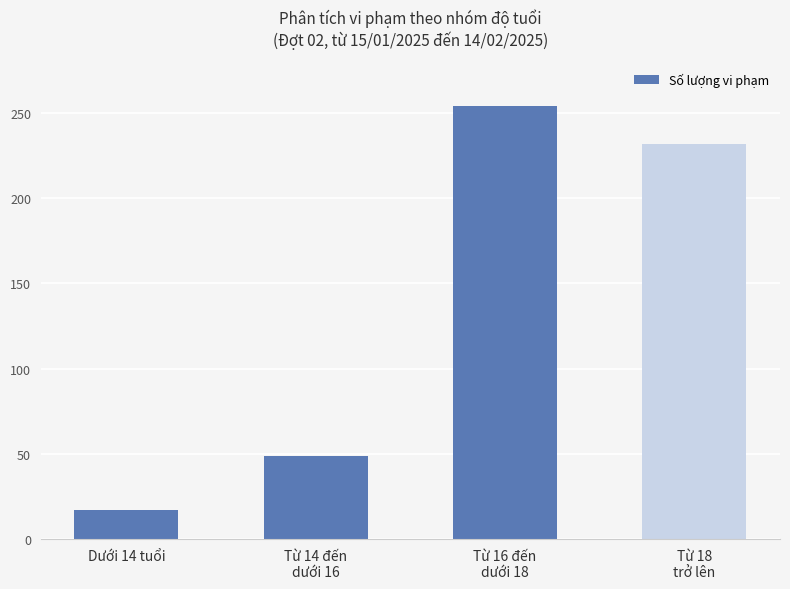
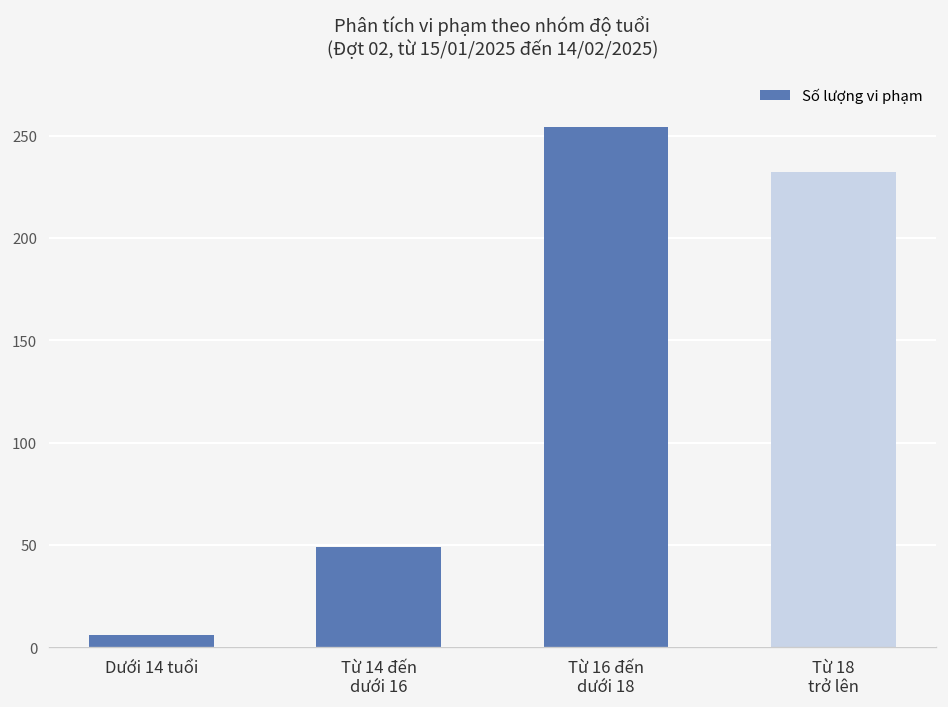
  {
-   "Dưới 14 tuổi": 17,
+   "Dưới 14 tuổi": 6,
    "Từ 14 đến dưới 16": 49,
    "Từ 16 đến dưới 18": 254,
    "Từ 18 trở lên": 232
  }
